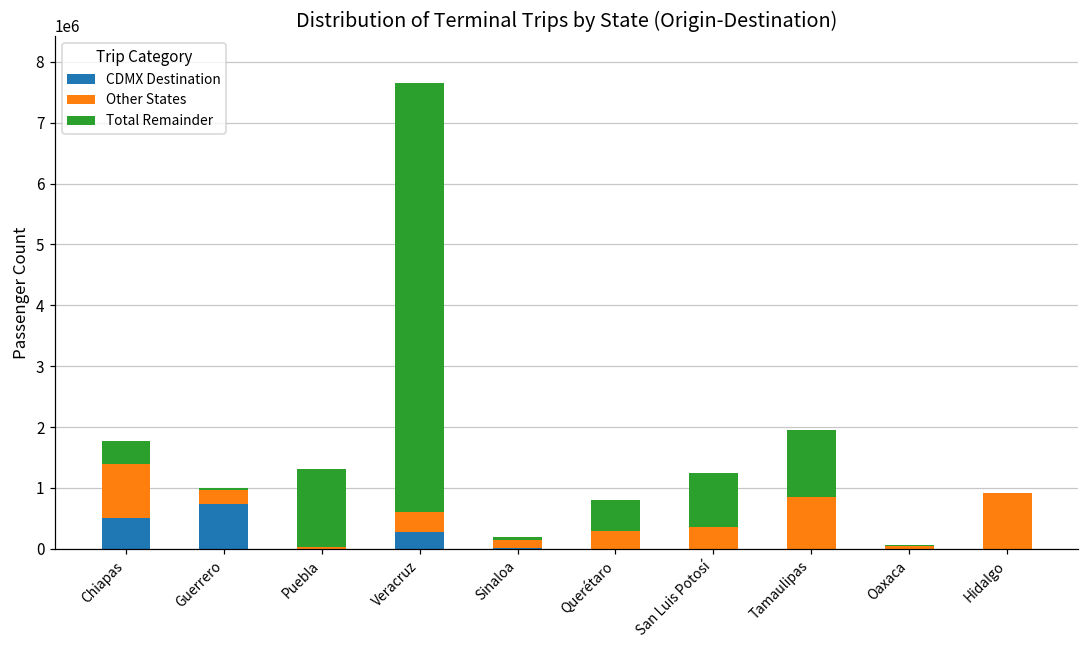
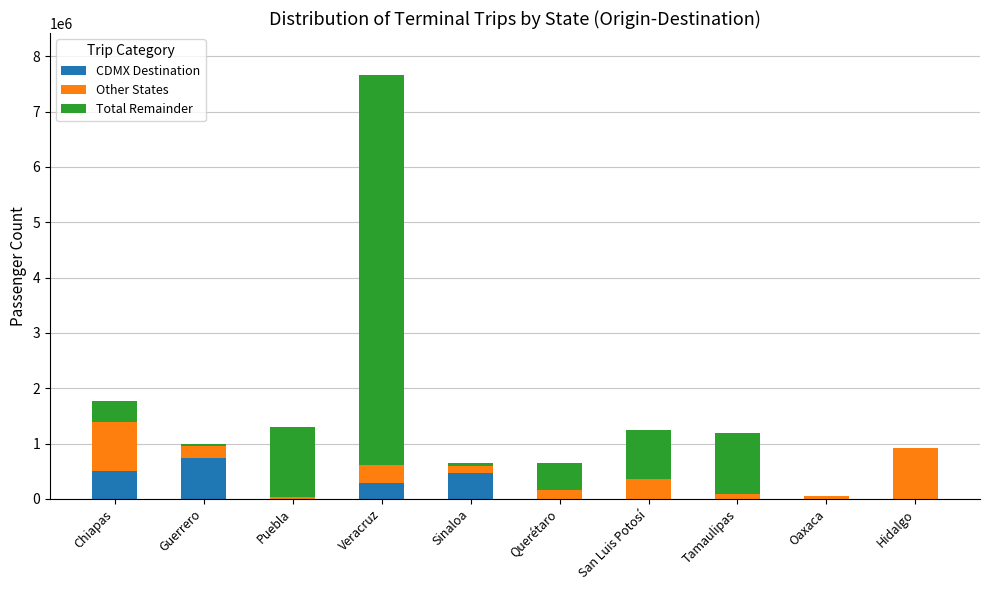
  {
    "CDMX Destination": {
      "Chiapas": 500000,
      "Guerrero": 700000,
      "Puebla": 0,
      "Veracruz": 300000,
-     "Sinaloa": 0,
+     "Sinaloa": 500000,
      "Querétaro": 0,
      "San Luis Potosí": 0,
      "Tamaulipas": 0,
      "Oaxaca": 0,
      "Hidalgo": 0
    },
    "Other States": {
      "Chiapas": 900000,
      "Guerrero": 200000,
      "Veracruz": 300000,
      "Sinaloa": 100000,
-     "Querétaro": 300000,
+     "Querétaro": 200000,
      "San Luis Potosí": 400000,
-     "Tamaulipas": 800000,
+     "Tamaulipas": 100000,
      "Oaxaca": 100000,
      "Hidalgo": 900000
    },
    "Total Remainder": {
      "Chiapas": 400000,
      "Puebla": 1300000,
      "Veracruz": 7000000,
      "Sinaloa": 100000,
      "Querétaro": 500000,
      "San Luis Potosí": 900000,
      "Tamaulipas": 1100000
    }
  }
